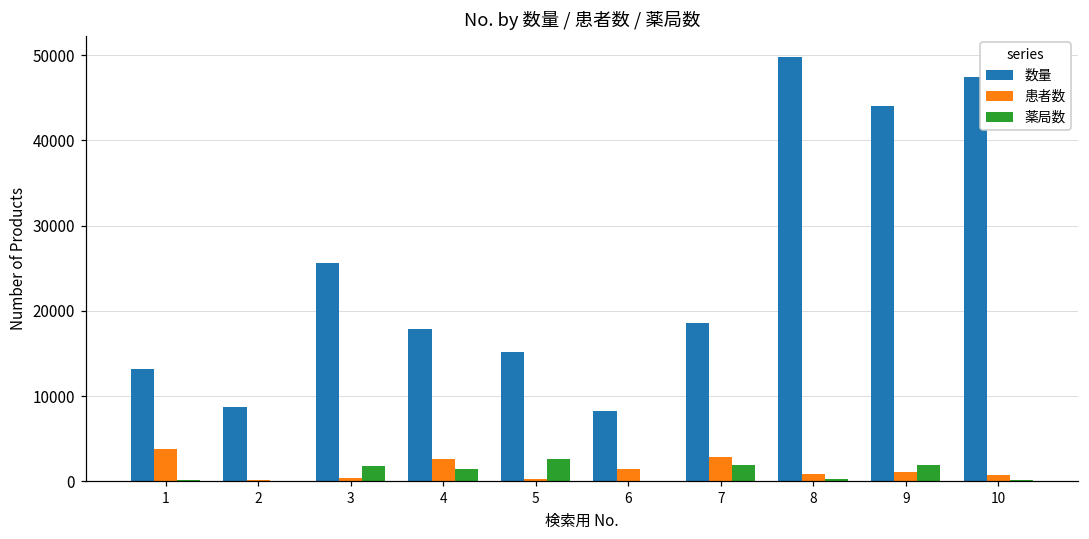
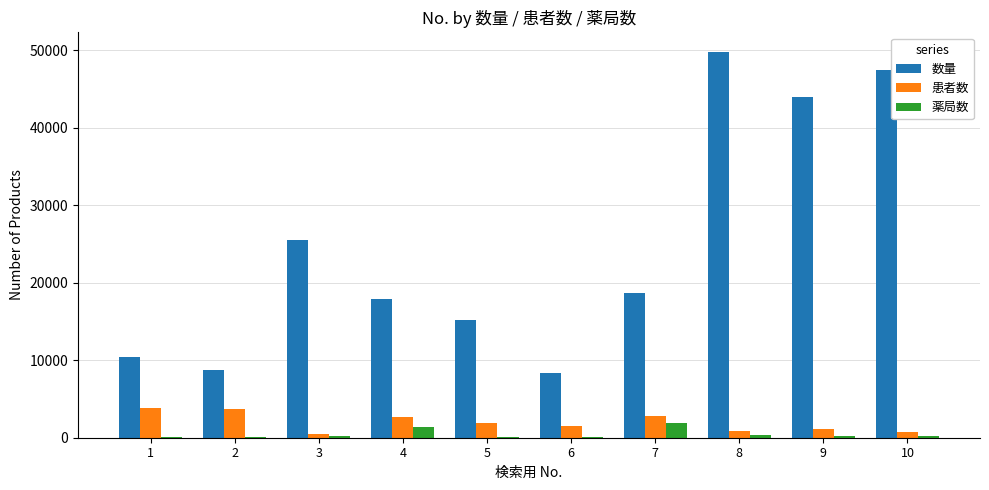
  {
    "数量": {
-     "1": 13000,
+     "1": 10000,
      "2": 9000,
      "3": 26000,
      "4": 18000,
      "5": 15000,
      "6": 8000,
      "7": 19000,
      "8": 50000,
      "9": 44000,
      "10": 47000
    },
    "患者数": {
      "1": 4000,
-     "2": 0,
+     "2": 4000,
      "3": 0,
      "4": 3000,
-     "5": 0,
+     "5": 2000,
      "6": 1000,
      "7": 3000,
      "8": 1000,
      "9": 1000,
      "10": 1000
    },
    "薬局数": {
-     "3": 2000,
+     "3": 0,
      "4": 1000,
-     "5": 3000,
+     "5": 0,
      "7": 2000,
-     "9": 2000
+     "9": 0
    }
  }
